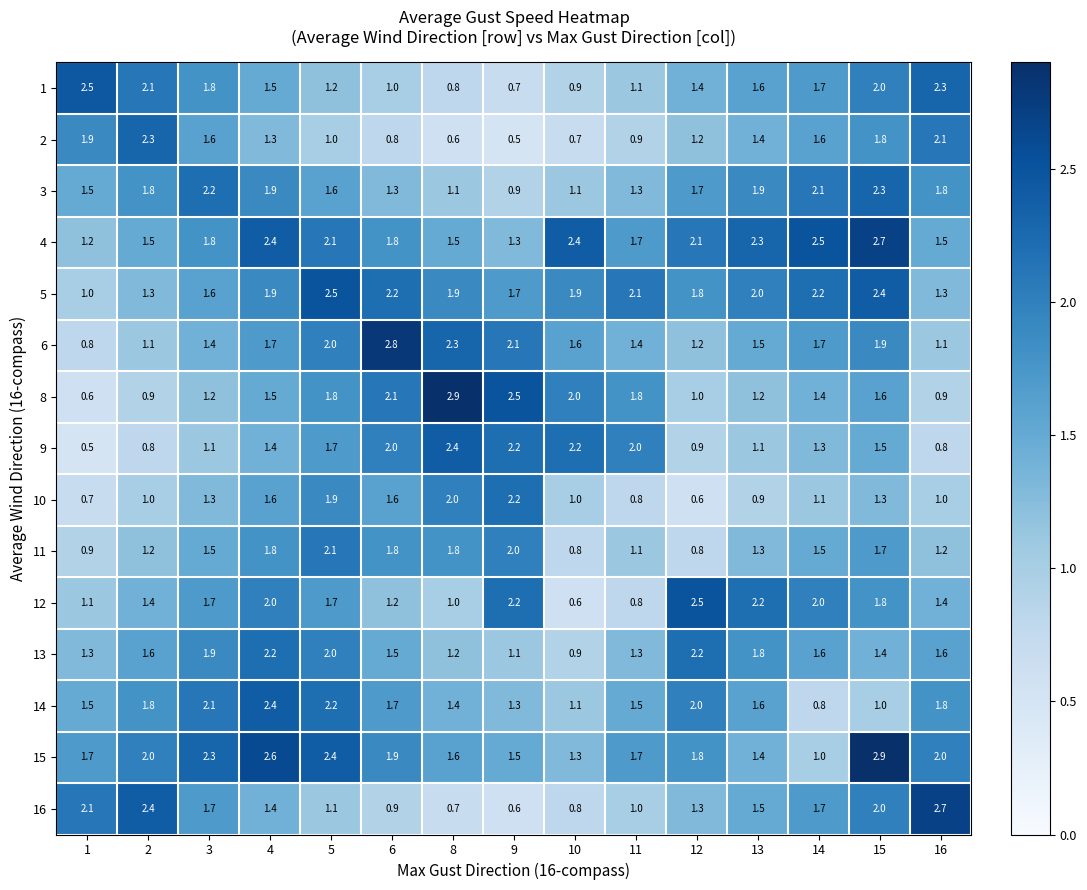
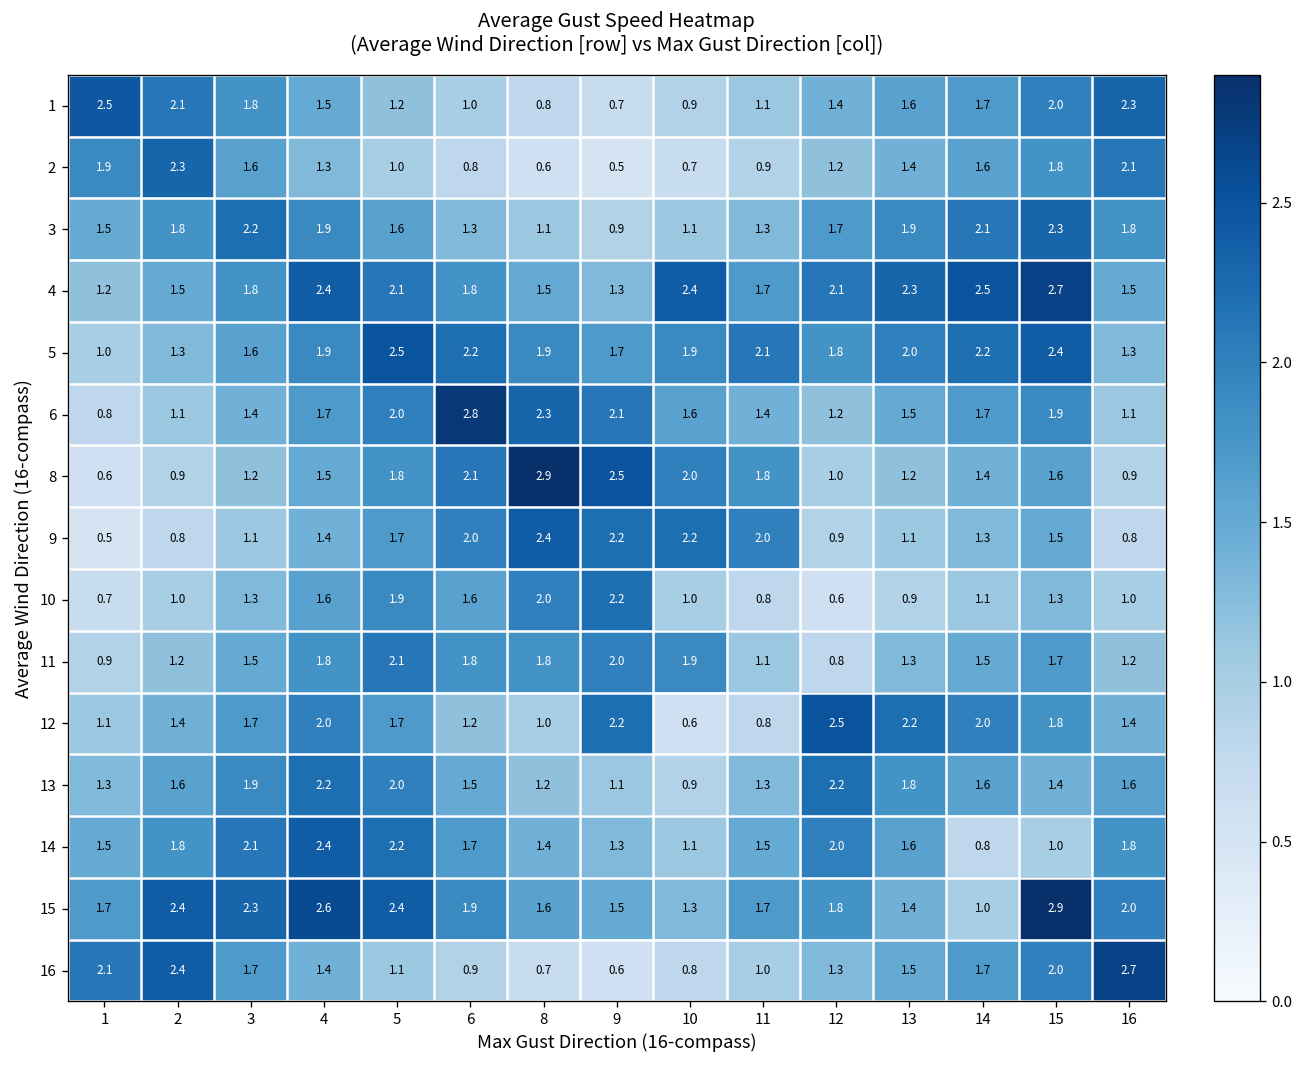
  {
    "11": {
      "1": 0.9,
      "2": 1.2,
      "3": 1.5,
      "4": 1.8,
      "5": 2.1,
      "6": 1.8,
      "8": 1.8,
      "9": 2.0,
-     "10": 0.8,
+     "10": 1.9,
      "11": 1.1,
      "12": 0.8,
      "13": 1.3,
      "14": 1.5,
      "15": 1.7,
      "16": 1.2
    },
    "15": {
      "1": 1.7,
-     "2": 2.0,
+     "2": 2.4,
      "3": 2.3,
      "4": 2.6,
      "5": 2.4,
      "6": 1.9,
      "8": 1.6,
      "9": 1.5,
      "10": 1.3,
      "11": 1.7,
      "12": 1.8,
      "13": 1.4,
      "14": 1.0,
      "15": 2.9,
      "16": 2.0
    }
  }
